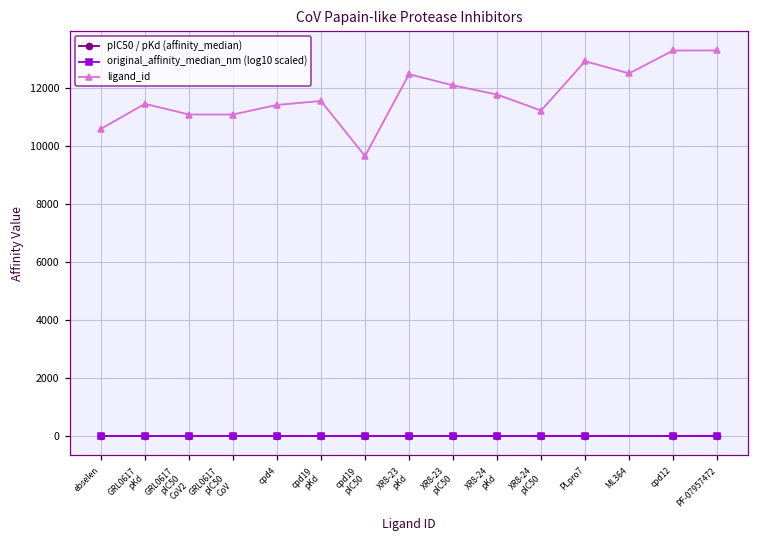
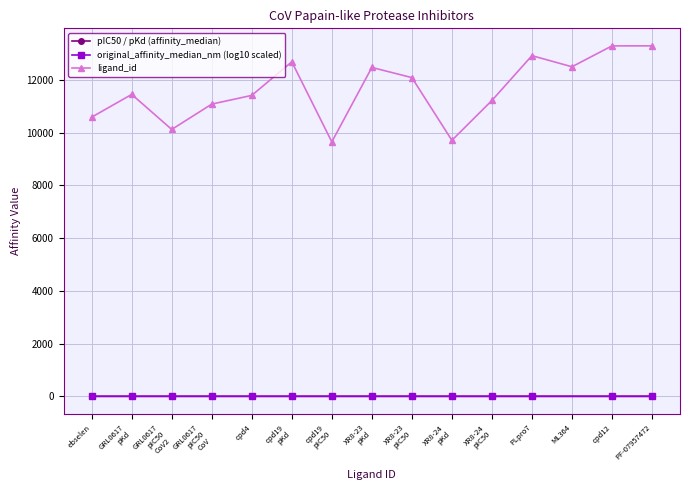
  {
    "original_affinity_median_nm (log10 scaled)": {
      "ebselen": 0,
      "GRL0617 pKd": 0,
      "GRL0617 pIC50 CoV2": 0,
      "GRL0617 pIC50 CoV": 0,
      "cpd4": 0,
      "cpd19 pKd": 0,
      "cpd19 pIC50": 0,
      "XR8-23 pKd": 0,
      "XR8-23 pIC50": 0,
      "XR8-24 pKd": 0,
      "XR8-24 pIC50": 0,
      "PLpro7": 0,
      "cpd12": 0,
      "PF-07957472": 0
    },
    "ligand_id": {
      "ebselen": 10600,
      "GRL0617 pKd": 11400,
-     "GRL0617 pIC50 CoV2": 11100,
+     "GRL0617 pIC50 CoV2": 10100,
      "GRL0617 pIC50 CoV": 11100,
      "cpd4": 11400,
-     "cpd19 pKd": 11500,
+     "cpd19 pKd": 12700,
      "cpd19 pIC50": 9600,
      "XR8-23 pKd": 12500,
      "XR8-23 pIC50": 12100,
-     "XR8-24 pKd": 11800,
+     "XR8-24 pKd": 9700,
      "XR8-24 pIC50": 11200,
      "PLpro7": 12900,
      "ML364": 12500,
      "cpd12": 13300,
      "PF-07957472": 13300
    }
  }
